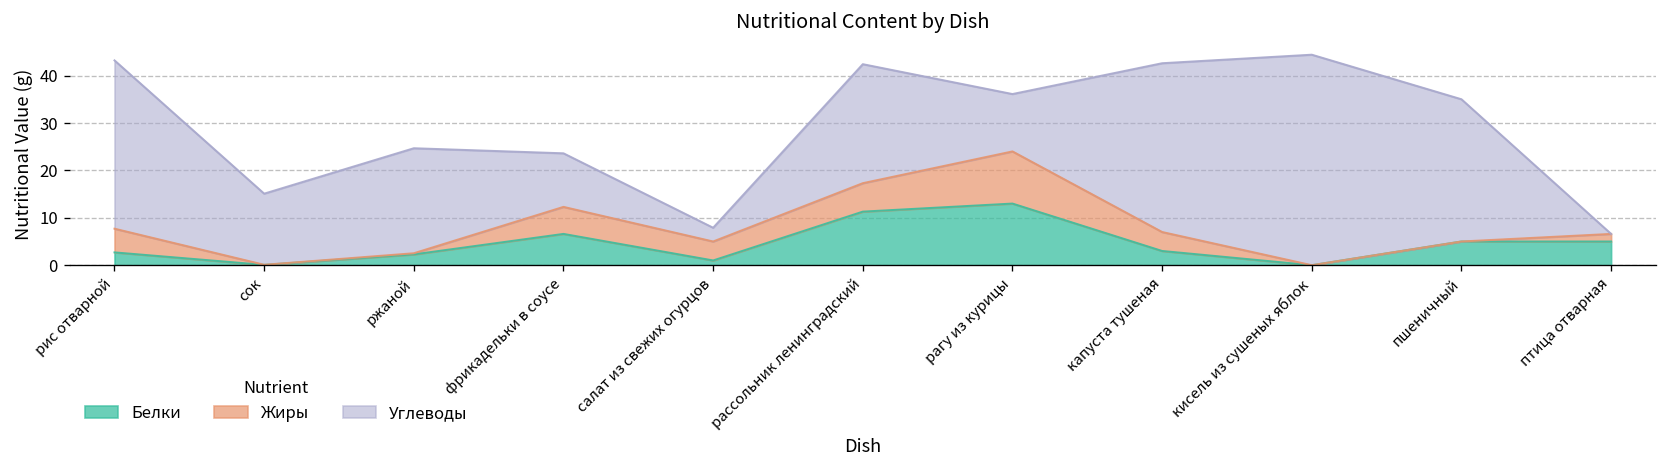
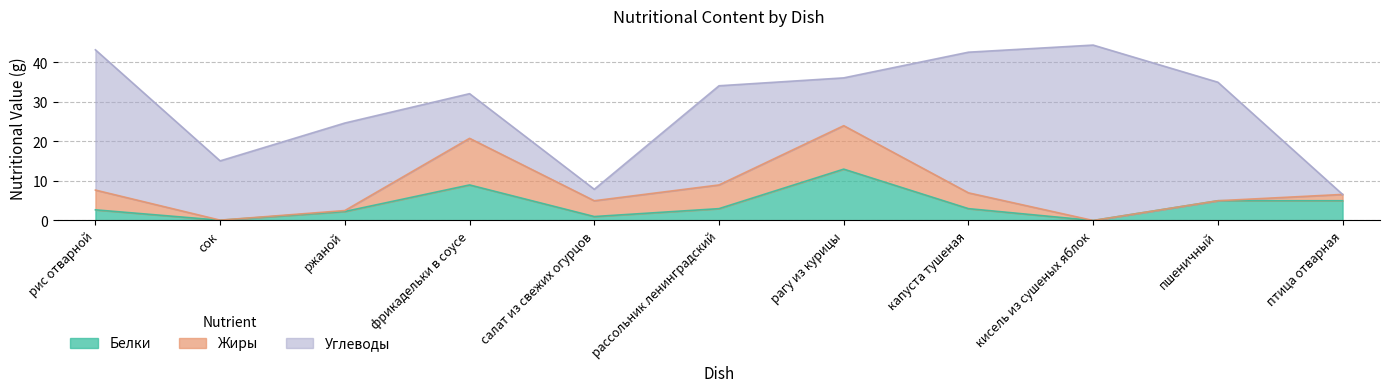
  {
    "Белки": {
      "рис отварной": 3,
-     "фрикадельки в соусе": 7,
+     "фрикадельки в соусе": 9,
      "салат из свежих огурцов": 1,
-     "рассольник ленинградский": 11,
+     "рассольник ленинградский": 3,
      "рагу из курицы": 13,
      "капуста тушеная": 3,
      "птица отварная": 5
    },
    "Жиры": {
      "рис отварной": 5,
-     "фрикадельки в соусе": 6,
+     "фрикадельки в соусе": 12,
      "салат из свежих огурцов": 4,
      "рассольник ленинградский": 6,
      "рагу из курицы": 11,
      "капуста тушеная": 4
    },
    "Углеводы": {
      "рис отварной": 36,
      "сок": 15,
      "ржаной": 22,
      "фрикадельки в соусе": 11,
      "салат из свежих огурцов": 3,
      "рассольник ленинградский": 25,
      "рагу из курицы": 12,
      "капуста тушеная": 36,
      "кисель из сушеных яблок": 44,
      "пшеничный": 30
    }
  }
